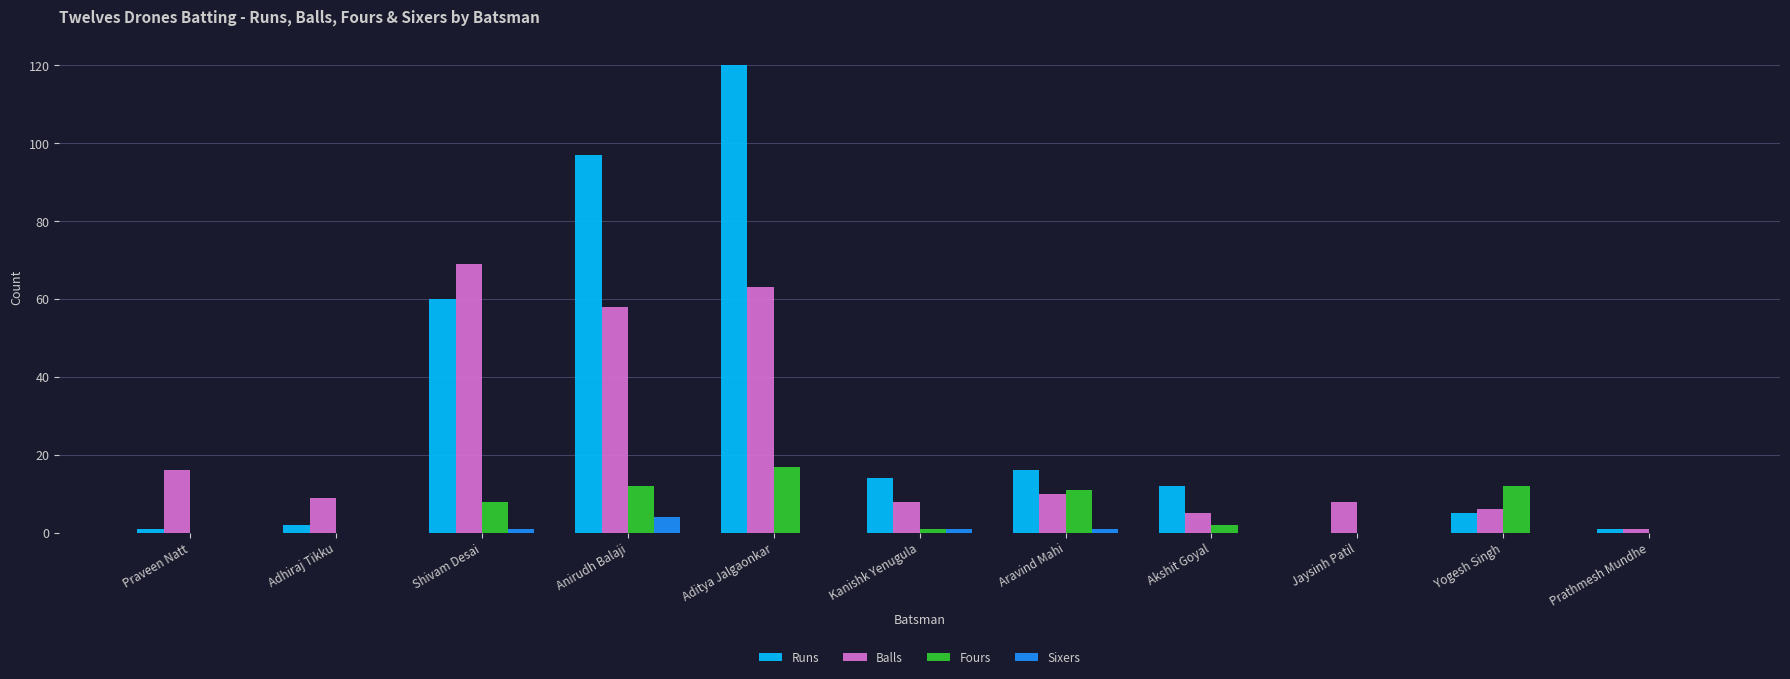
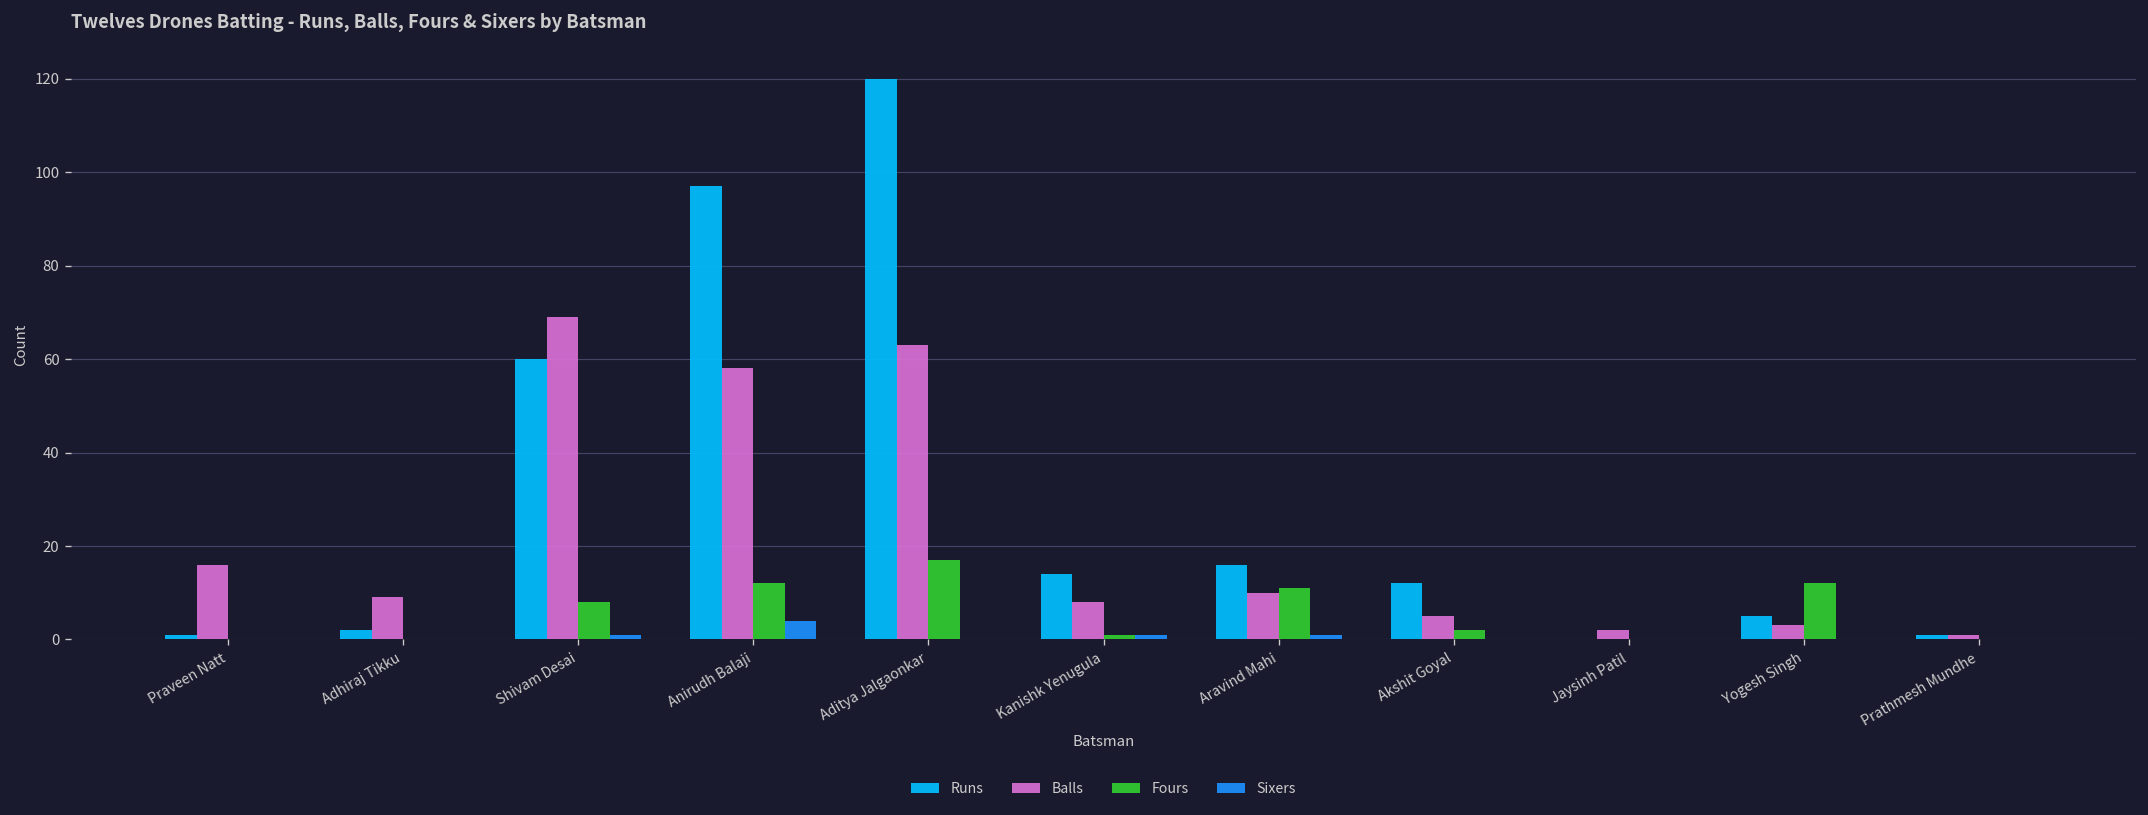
  {
    "Balls": {
      "Praveen Natt": 16,
      "Adhiraj Tikku": 9,
      "Shivam Desai": 69,
      "Anirudh Balaji": 58,
      "Aditya Jalgaonkar": 63,
      "Kanishk Yenugula": 8,
      "Aravind Mahi": 10,
      "Akshit Goyal": 5,
-     "Jaysinh Patil": 8,
-     "Yogesh Singh": 6,
+     "Jaysinh Patil": 2,
+     "Yogesh Singh": 3,
      "Prathmesh Mundhe": 1
    },
    "Fours": {
      "Praveen Natt": 0,
      "Adhiraj Tikku": 0,
      "Shivam Desai": 8,
      "Anirudh Balaji": 12,
      "Aditya Jalgaonkar": 17,
      "Kanishk Yenugula": 1,
      "Aravind Mahi": 11,
      "Akshit Goyal": 2,
      "Jaysinh Patil": 0,
      "Yogesh Singh": 12,
      "Prathmesh Mundhe": 0
    }
  }
